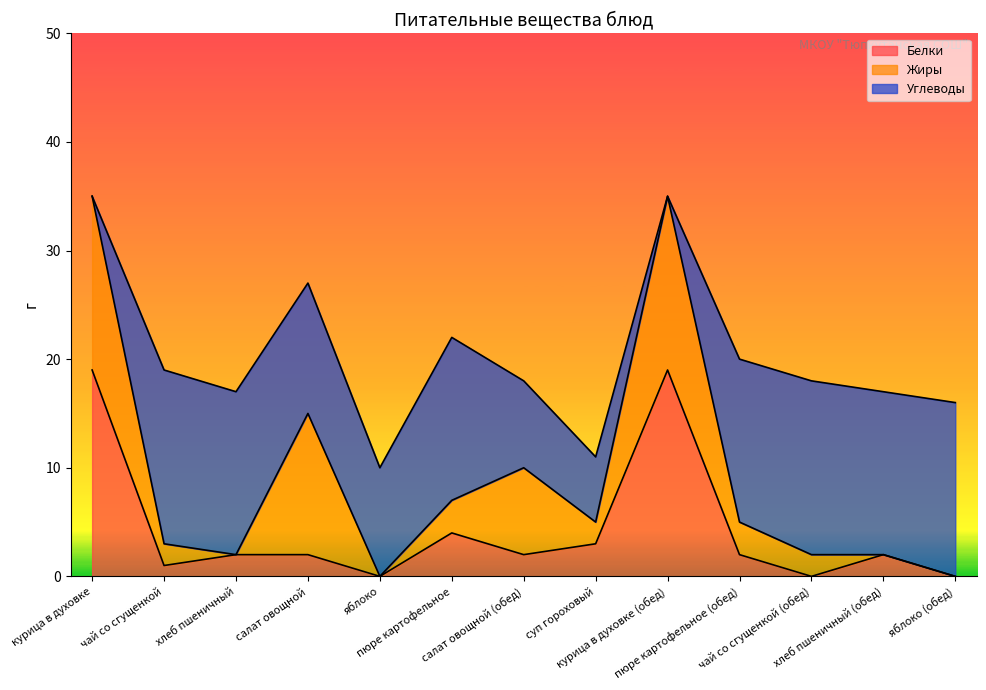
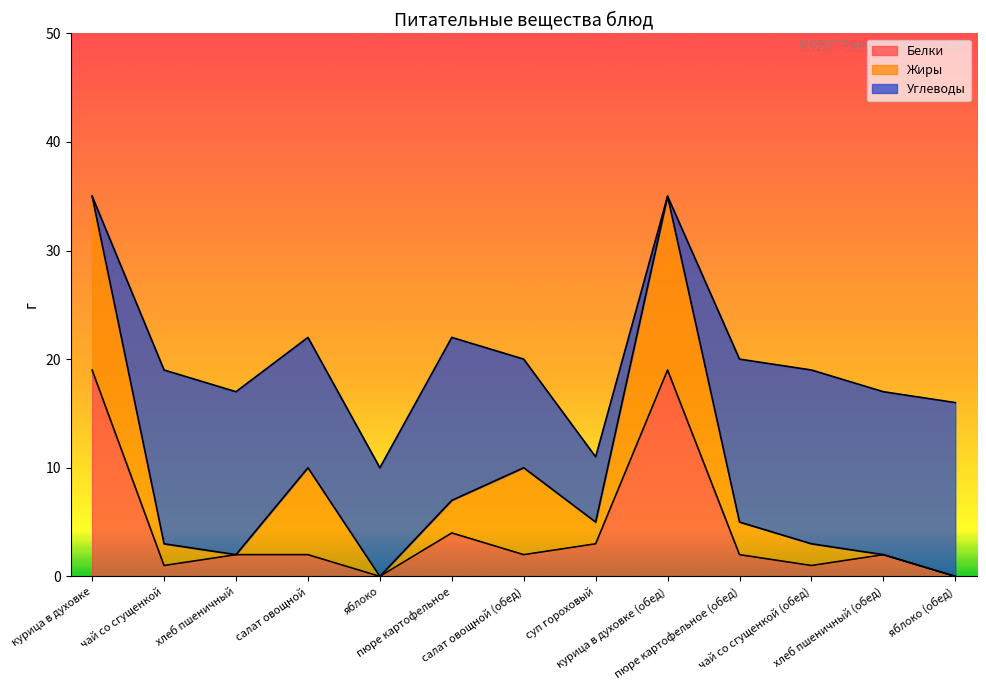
  {
    "Белки": {
      "курица в духовке": 19,
      "чай со сгущенкой": 1,
      "салат овощной": 2,
      "пюре картофельное": 4,
      "салат овощной (обед)": 2,
      "суп гороховый": 3,
      "курица в духовке (обед)": 19,
      "пюре картофельное (обед)": 2,
-     "чай со сгущенкой (обед)": 0
+     "чай со сгущенкой (обед)": 1
    },
    "Жиры": {
      "чай со сгущенкой": 2,
-     "салат овощной": 13,
+     "салат овощной": 8,
      "пюре картофельное": 3,
      "салат овощной (обед)": 8,
      "суп гороховый": 2,
      "пюре картофельное (обед)": 3,
      "чай со сгущенкой (обед)": 2
    },
    "Углеводы": {
      "чай со сгущенкой": 16,
      "хлеб пшеничный": 15,
      "салат овощной": 12,
      "яблоко": 10,
      "пюре картофельное": 15,
-     "салат овощной (обед)": 8,
+     "салат овощной (обед)": 10,
      "суп гороховый": 6,
      "пюре картофельное (обед)": 15,
      "чай со сгущенкой (обед)": 16,
      "хлеб пшеничный (обед)": 15,
      "яблоко (обед)": 16
    }
  }
